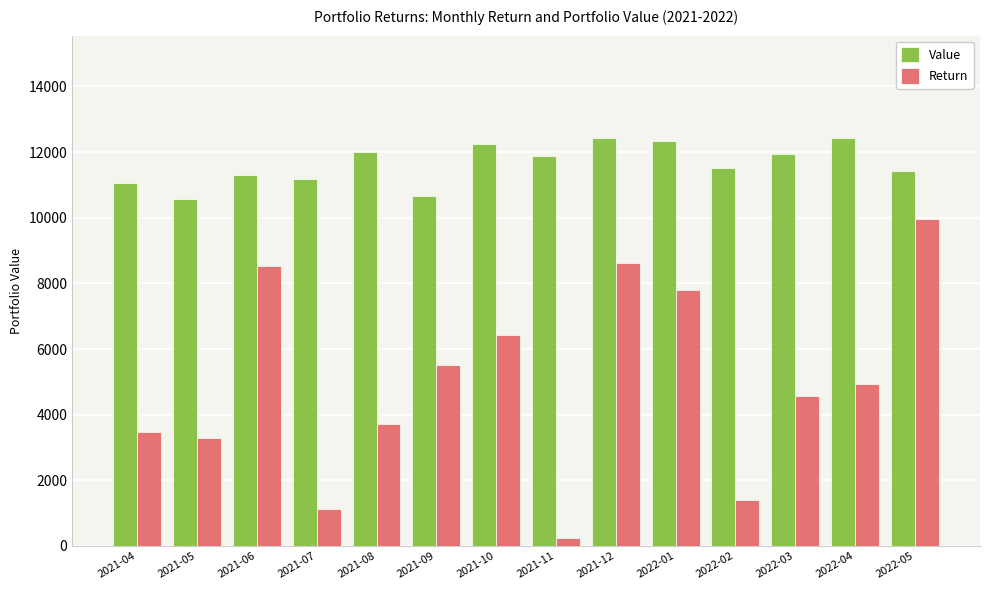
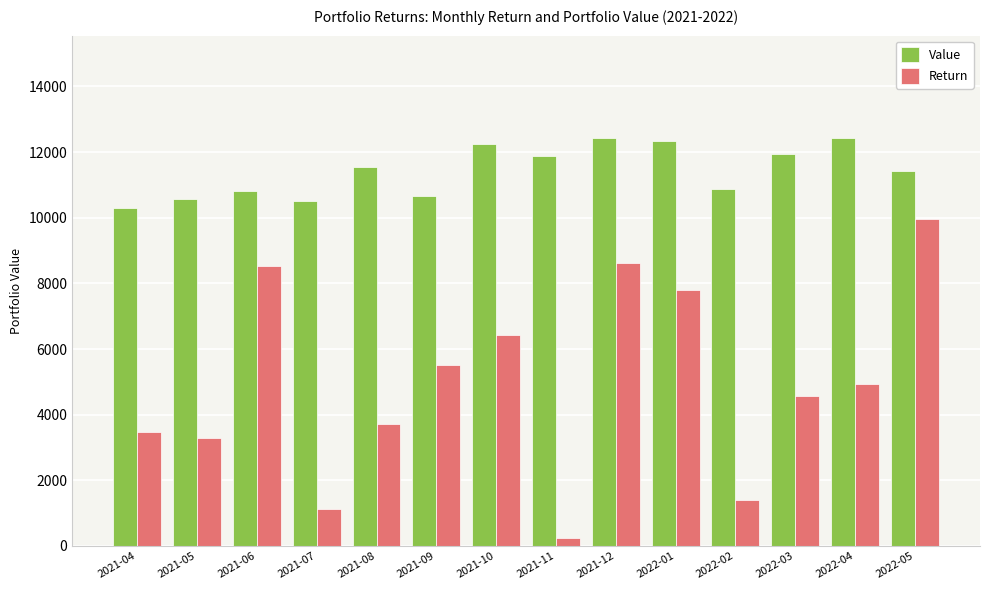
  {
    "Value": {
-     "2021-04": 11100,
+     "2021-04": 10300,
      "2021-05": 10600,
-     "2021-06": 11300,
-     "2021-07": 11200,
-     "2021-08": 12000,
+     "2021-06": 10800,
+     "2021-07": 10500,
+     "2021-08": 11500,
      "2021-09": 10700,
      "2021-10": 12200,
      "2021-11": 11900,
      "2021-12": 12400,
      "2022-01": 12300,
-     "2022-02": 11500,
+     "2022-02": 10900,
      "2022-03": 11900,
      "2022-04": 12400,
      "2022-05": 11400
    },
    "Return": {
      "2021-04": 3500,
      "2021-05": 3300,
      "2021-06": 8500,
      "2021-07": 1100,
      "2021-08": 3700,
      "2021-09": 5500,
      "2021-10": 6400,
      "2021-11": 200,
      "2021-12": 8600,
      "2022-01": 7800,
      "2022-02": 1400,
      "2022-03": 4600,
      "2022-04": 4900,
      "2022-05": 10000
    }
  }
